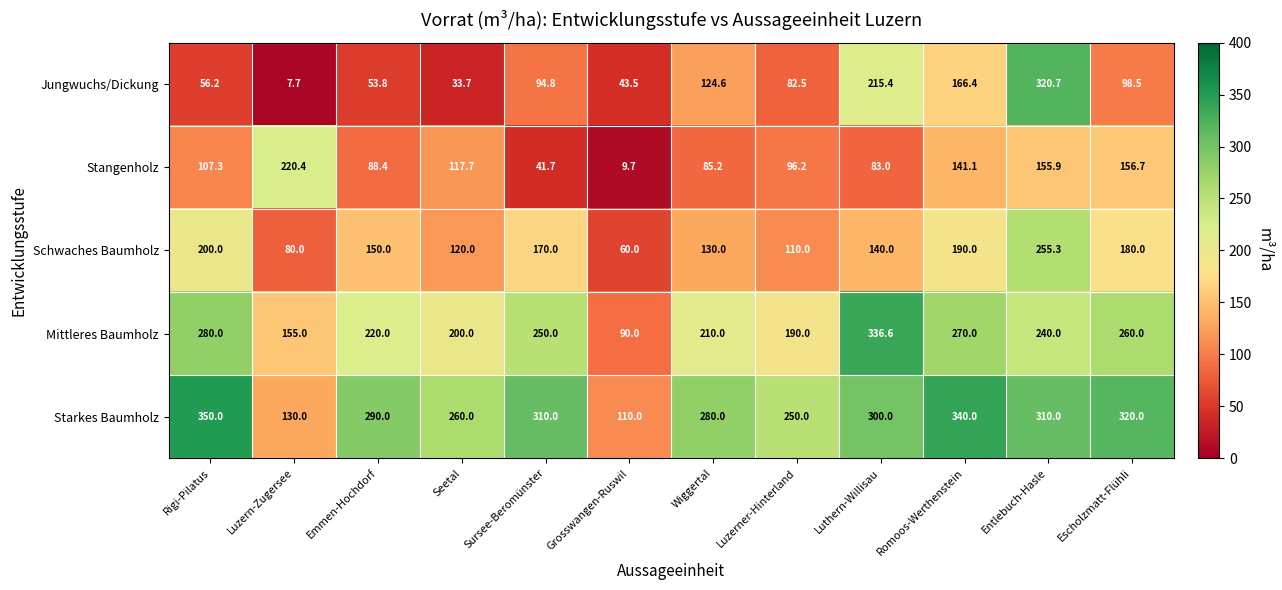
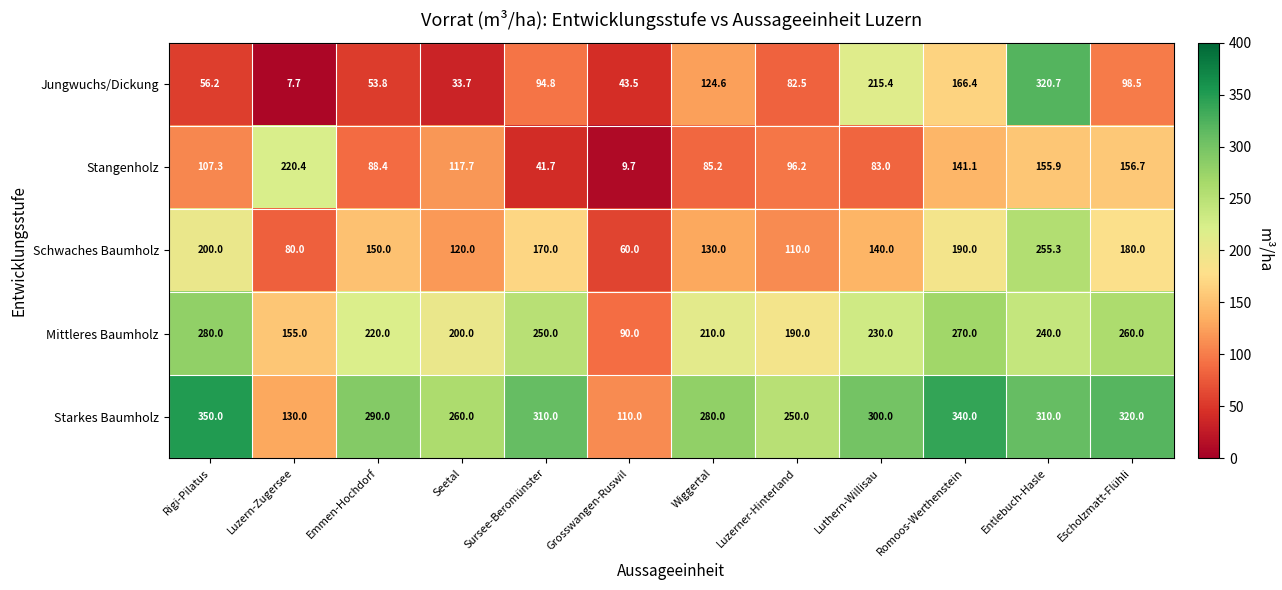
  {
    "Jungwuchs/Dickung": {
      "Rigi-Pilatus": 56.2,
      "Luzern-Zugersee": 7.7,
      "Emmen-Hochdorf": 53.8,
      "Seetal": 33.7,
      "Sursee-Beromünster": 94.8,
      "Grosswangen-Ruswil": 43.5,
      "Wiggertal": 124.6,
      "Luzerner-Hinterland": 82.5,
      "Luthern-Willisau": 215.4,
      "Romoos-Werthenstein": 166.4,
      "Entlebuch-Hasle": 320.7,
      "Escholzmatt-Flühli": 98.5
    },
    "Stangenholz": {
      "Rigi-Pilatus": 107.3,
      "Luzern-Zugersee": 220.4,
      "Emmen-Hochdorf": 88.4,
      "Seetal": 117.7,
      "Sursee-Beromünster": 41.7,
      "Grosswangen-Ruswil": 9.7,
      "Wiggertal": 85.2,
      "Luzerner-Hinterland": 96.2,
      "Luthern-Willisau": 83.0,
      "Romoos-Werthenstein": 141.1,
      "Entlebuch-Hasle": 155.9,
      "Escholzmatt-Flühli": 156.7
    },
    "Schwaches Baumholz": {
      "Rigi-Pilatus": 200.0,
      "Luzern-Zugersee": 80.0,
      "Emmen-Hochdorf": 150.0,
      "Seetal": 120.0,
      "Sursee-Beromünster": 170.0,
      "Grosswangen-Ruswil": 60.0,
      "Wiggertal": 130.0,
      "Luzerner-Hinterland": 110.0,
      "Luthern-Willisau": 140.0,
      "Romoos-Werthenstein": 190.0,
      "Entlebuch-Hasle": 255.3,
      "Escholzmatt-Flühli": 180.0
    },
    "Mittleres Baumholz": {
      "Rigi-Pilatus": 280.0,
      "Luzern-Zugersee": 155.0,
      "Emmen-Hochdorf": 220.0,
      "Seetal": 200.0,
      "Sursee-Beromünster": 250.0,
      "Grosswangen-Ruswil": 90.0,
      "Wiggertal": 210.0,
      "Luzerner-Hinterland": 190.0,
-     "Luthern-Willisau": 336.6,
+     "Luthern-Willisau": 230.0,
      "Romoos-Werthenstein": 270.0,
      "Entlebuch-Hasle": 240.0,
      "Escholzmatt-Flühli": 260.0
    },
    "Starkes Baumholz": {
      "Rigi-Pilatus": 350.0,
      "Luzern-Zugersee": 130.0,
      "Emmen-Hochdorf": 290.0,
      "Seetal": 260.0,
      "Sursee-Beromünster": 310.0,
      "Grosswangen-Ruswil": 110.0,
      "Wiggertal": 280.0,
      "Luzerner-Hinterland": 250.0,
      "Luthern-Willisau": 300.0,
      "Romoos-Werthenstein": 340.0,
      "Entlebuch-Hasle": 310.0,
      "Escholzmatt-Flühli": 320.0
    }
  }
